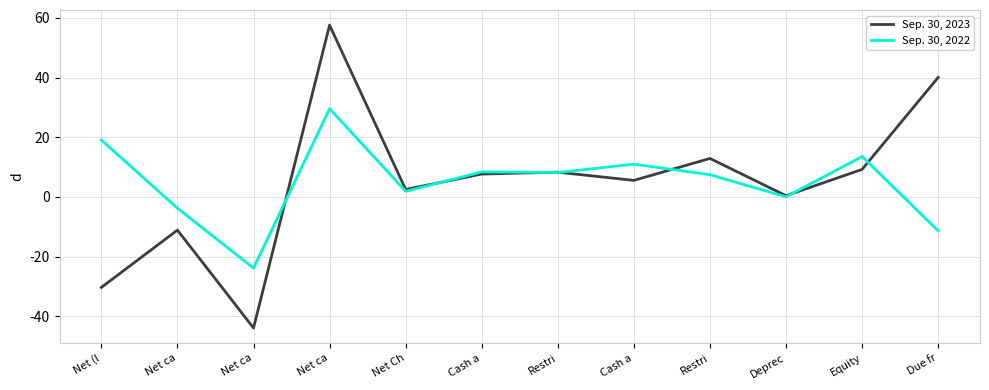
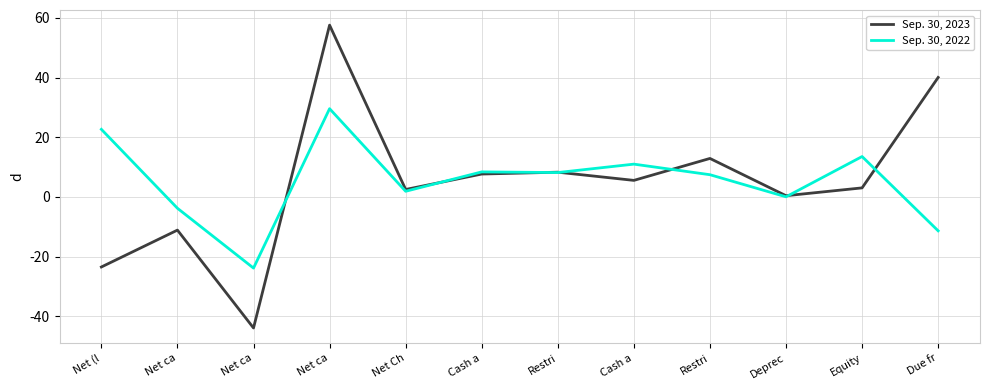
  {
    "Sep. 30, 2023": {
-     "Net (l": -30,
-     "Equity": 9,
+     "Net (l": -24,
+     "Equity": 3,
      "Due fr": 40
    },
    "Sep. 30, 2022": {
-     "Net (l": 19,
+     "Net (l": 23,
      "Equity": 14,
      "Due fr": -11
    }
  }
